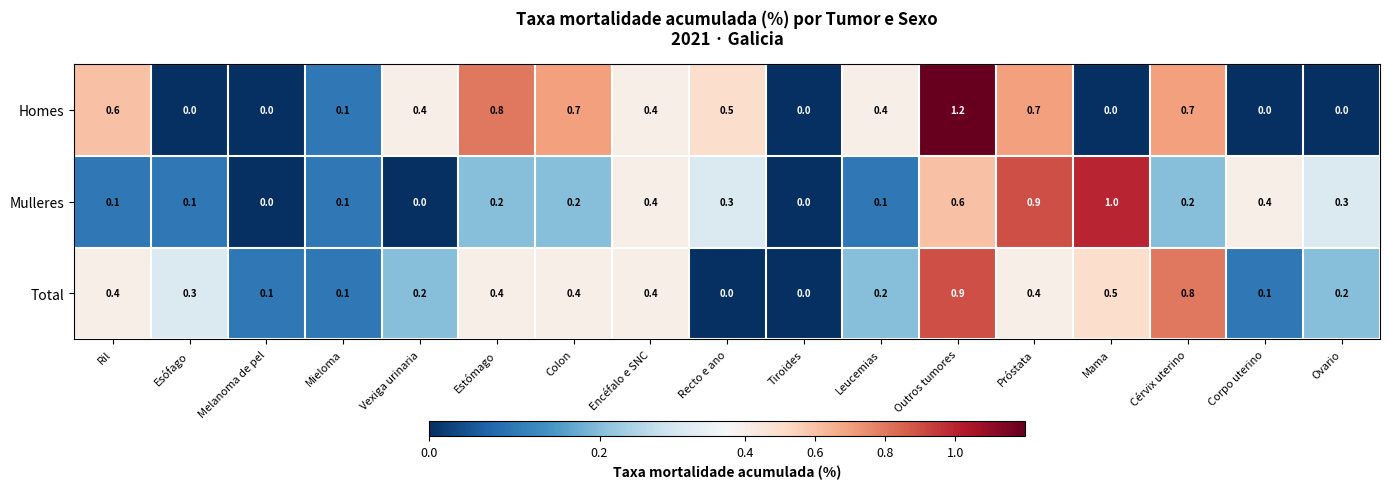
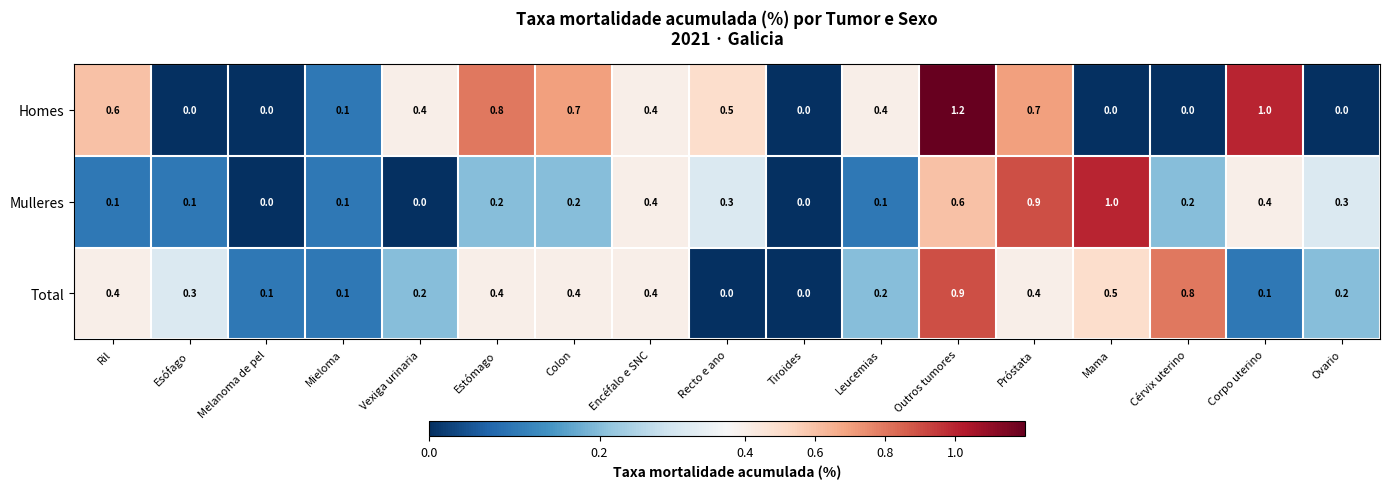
  {
    "Homes": {
      "Ril": 0.6,
      "Esófago": 0.0,
      "Melanoma de pel": 0.0,
      "Mieloma": 0.1,
      "Vexiga urinaria": 0.4,
      "Estómago": 0.8,
      "Colon": 0.7,
      "Encéfalo e SNC": 0.4,
      "Recto e ano": 0.5,
      "Tiroides": 0.0,
      "Leucemias": 0.4,
      "Outros tumores": 1.2,
      "Próstata": 0.7,
      "Mama": 0.0,
-     "Cérvix uterino": 0.7,
-     "Corpo uterino": 0.0,
+     "Cérvix uterino": 0.0,
+     "Corpo uterino": 1.0,
      "Ovario": 0.0
    },
    "Mulleres": {
      "Ril": 0.1,
      "Esófago": 0.1,
      "Melanoma de pel": 0.0,
      "Mieloma": 0.1,
      "Vexiga urinaria": 0.0,
      "Estómago": 0.2,
      "Colon": 0.2,
      "Encéfalo e SNC": 0.4,
      "Recto e ano": 0.3,
      "Tiroides": 0.0,
      "Leucemias": 0.1,
      "Outros tumores": 0.6,
      "Próstata": 0.9,
      "Mama": 1.0,
      "Cérvix uterino": 0.2,
      "Corpo uterino": 0.4,
      "Ovario": 0.3
    },
    "Total": {
      "Ril": 0.4,
      "Esófago": 0.3,
      "Melanoma de pel": 0.1,
      "Mieloma": 0.1,
      "Vexiga urinaria": 0.2,
      "Estómago": 0.4,
      "Colon": 0.4,
      "Encéfalo e SNC": 0.4,
      "Recto e ano": 0.0,
      "Tiroides": 0.0,
      "Leucemias": 0.2,
      "Outros tumores": 0.9,
      "Próstata": 0.4,
      "Mama": 0.5,
      "Cérvix uterino": 0.8,
      "Corpo uterino": 0.1,
      "Ovario": 0.2
    }
  }
